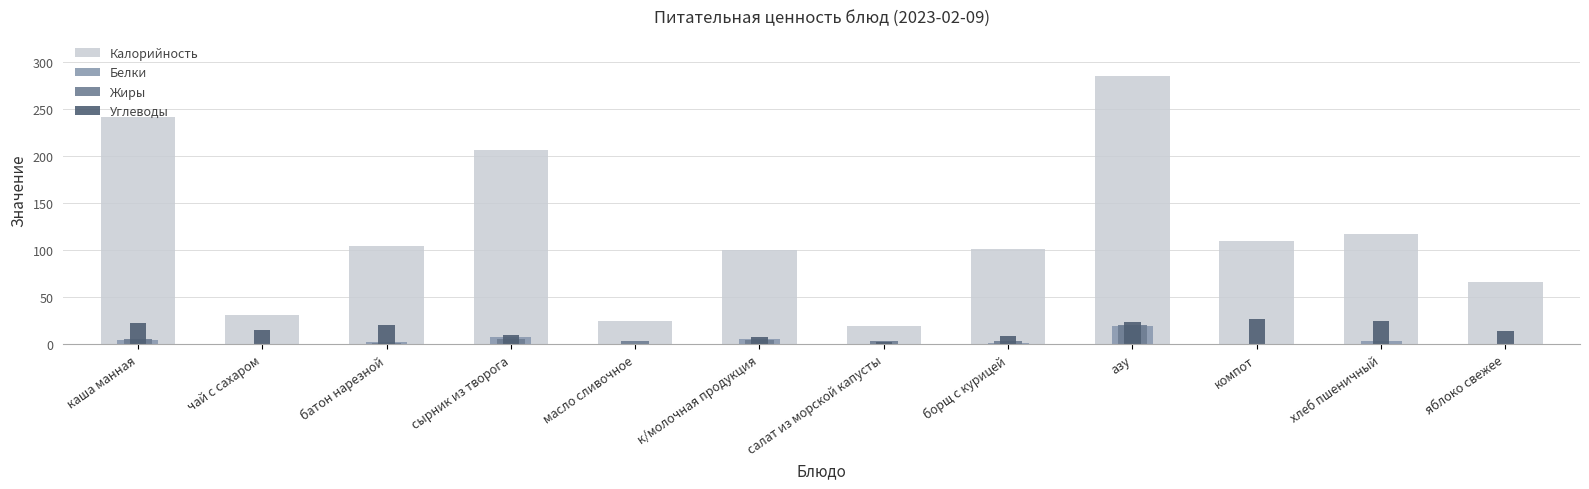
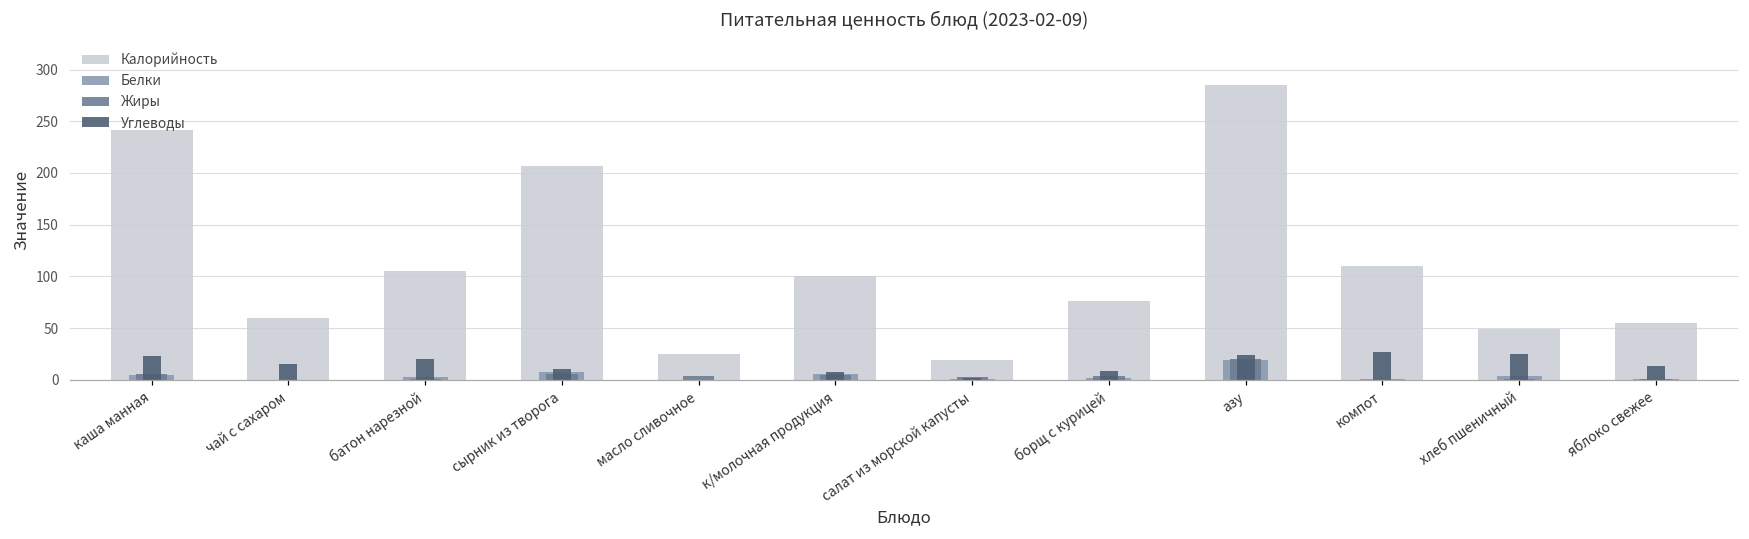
  {
    "Калорийность": {
      "каша манная": 240,
-     "чай с сахаром": 30,
+     "чай с сахаром": 60,
      "батон нарезной": 100,
      "сырник из творога": 210,
      "масло сливочное": 30,
      "к/молочная продукция": 100,
      "салат из морской капусты": 20,
-     "борщ с курицей": 100,
+     "борщ с курицей": 80,
      "азу": 290,
      "компот": 110,
-     "хлеб пшеничный": 120,
-     "яблоко свежее": 70
+     "хлеб пшеничный": 50,
+     "яблоко свежее": 60
    }
  }
